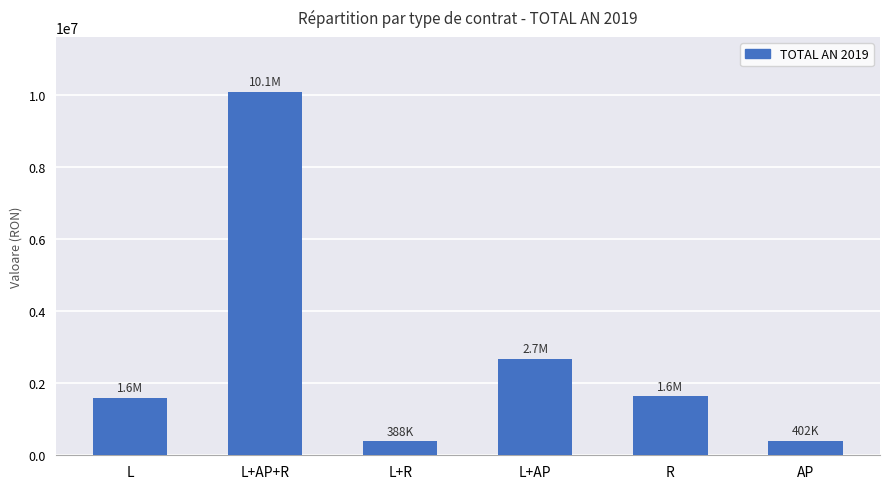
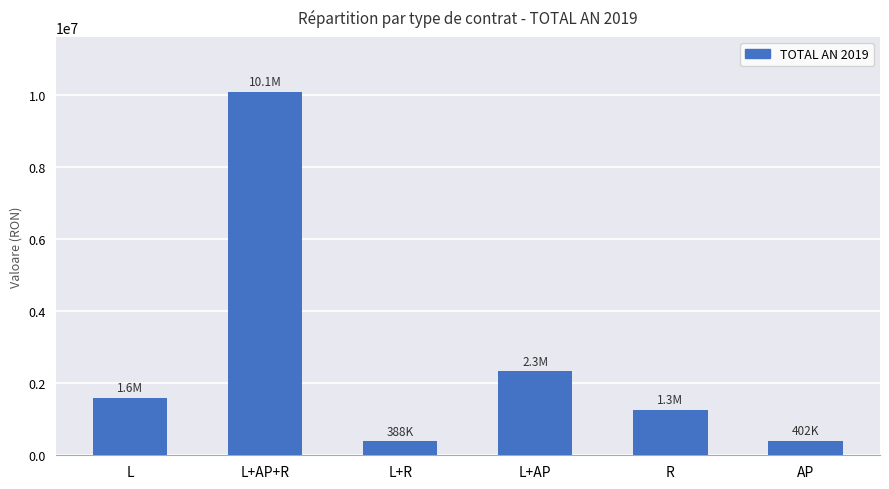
  {
    "L": "1.6M",
    "L+AP+R": "10.1M",
    "L+R": "388K",
-   "L+AP": "2.7M",
-   "R": "1.6M",
+   "L+AP": "2.3M",
+   "R": "1.3M",
    "AP": "402K"
  }
